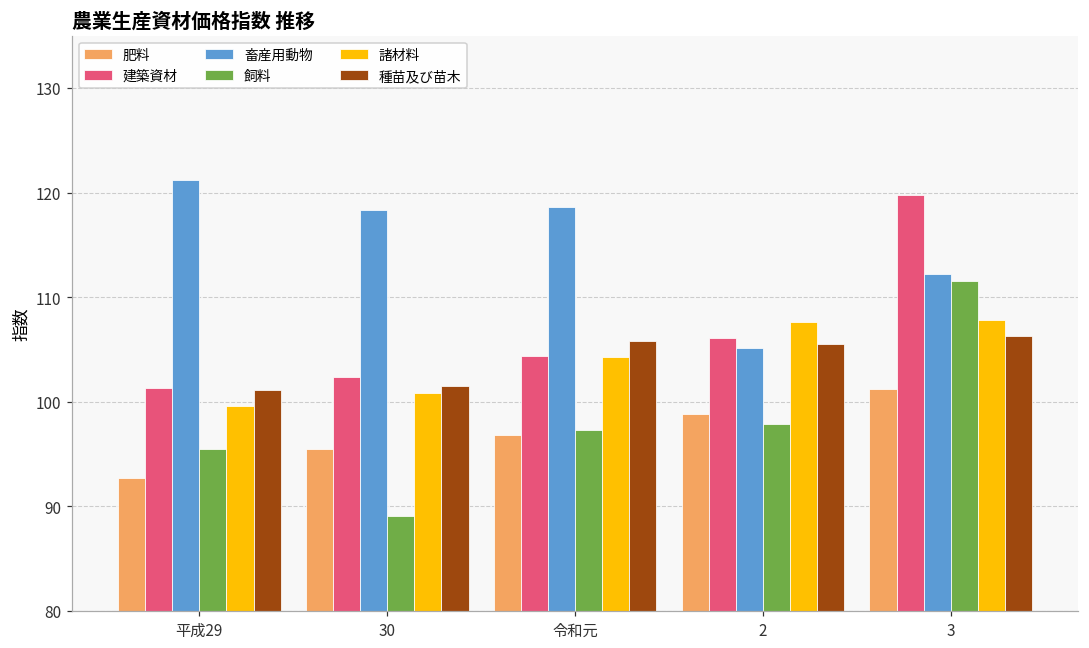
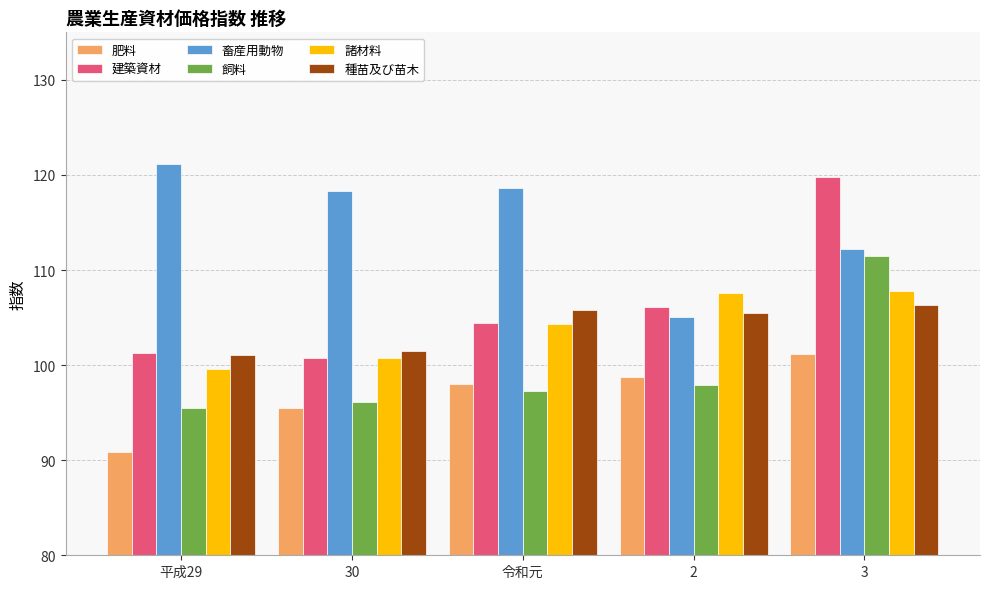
  {
    "肥料": {
-     "平成29": 93,
+     "平成29": 91,
      "30": 96,
-     "令和元": 97,
+     "令和元": 98,
      "2": 99,
      "3": 101
    },
    "建築資材": {
      "平成29": 101,
-     "30": 102,
+     "30": 101,
      "令和元": 104,
      "2": 106,
      "3": 120
    },
    "畜産用動物": {
      "平成29": 121,
      "30": 118,
      "令和元": 119,
      "2": 105,
      "3": 112
    },
    "飼料": {
      "平成29": 96,
-     "30": 89,
+     "30": 96,
      "令和元": 97,
      "2": 98,
      "3": 112
    },
    "諸材料": {
      "平成29": 100,
      "30": 101,
      "令和元": 104,
      "2": 108,
      "3": 108
    },
    "種苗及び苗木": {
      "平成29": 101,
      "30": 102,
      "令和元": 106,
      "2": 106,
      "3": 106
    }
  }
